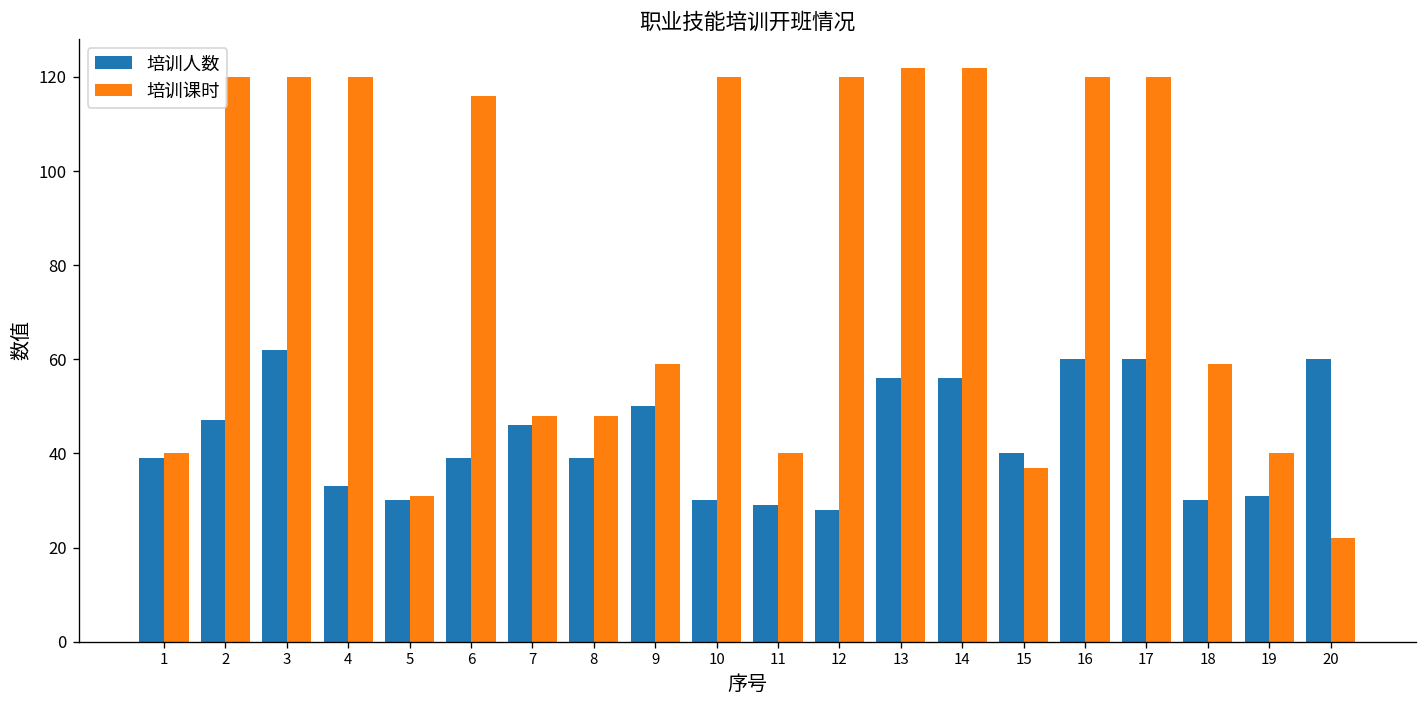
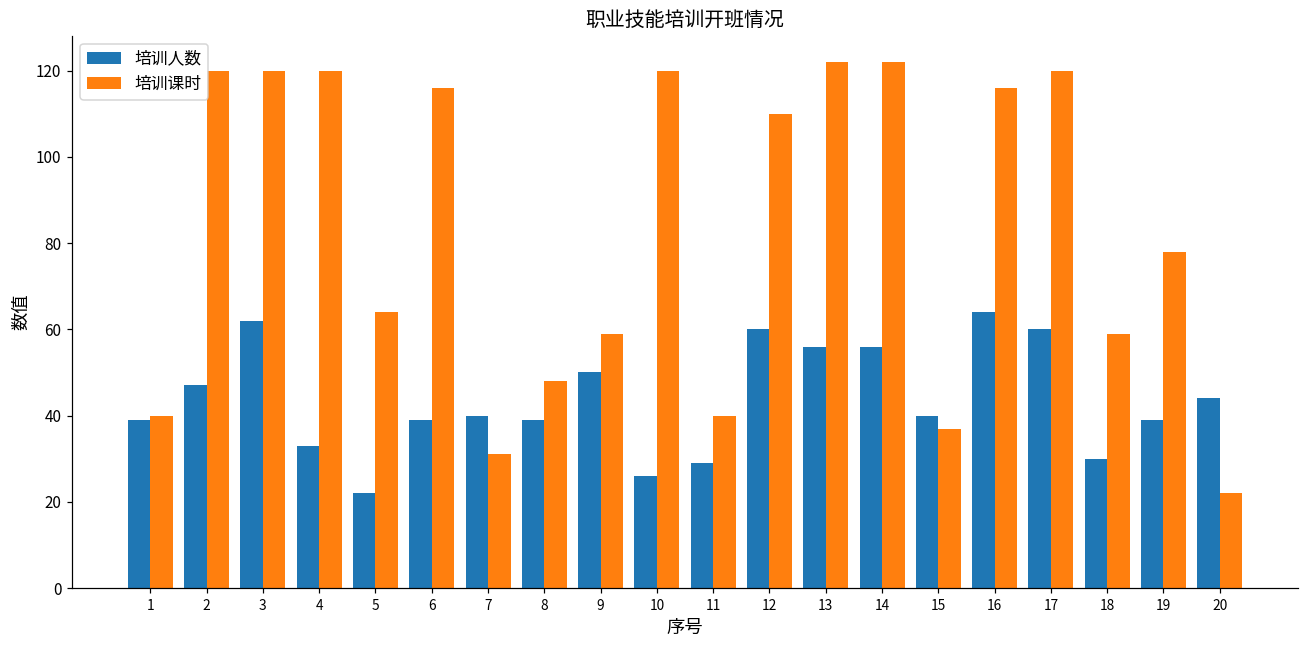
  {
    "培训人数": {
      "1": 39,
      "2": 47,
      "3": 62,
      "4": 33,
-     "5": 30,
+     "5": 22,
      "6": 39,
-     "7": 46,
+     "7": 40,
      "8": 39,
      "9": 50,
-     "10": 30,
+     "10": 26,
      "11": 29,
-     "12": 28,
+     "12": 60,
      "13": 56,
      "14": 56,
      "15": 40,
-     "16": 60,
+     "16": 64,
      "17": 60,
      "18": 30,
-     "19": 31,
-     "20": 60
+     "19": 39,
+     "20": 44
    },
    "培训课时": {
      "1": 40,
      "2": 120,
      "3": 120,
      "4": 120,
-     "5": 31,
+     "5": 64,
      "6": 116,
-     "7": 48,
+     "7": 31,
      "8": 48,
      "9": 59,
      "10": 120,
      "11": 40,
-     "12": 120,
+     "12": 110,
      "13": 122,
      "14": 122,
      "15": 37,
-     "16": 120,
+     "16": 116,
      "17": 120,
      "18": 59,
-     "19": 40,
+     "19": 78,
      "20": 22
    }
  }
